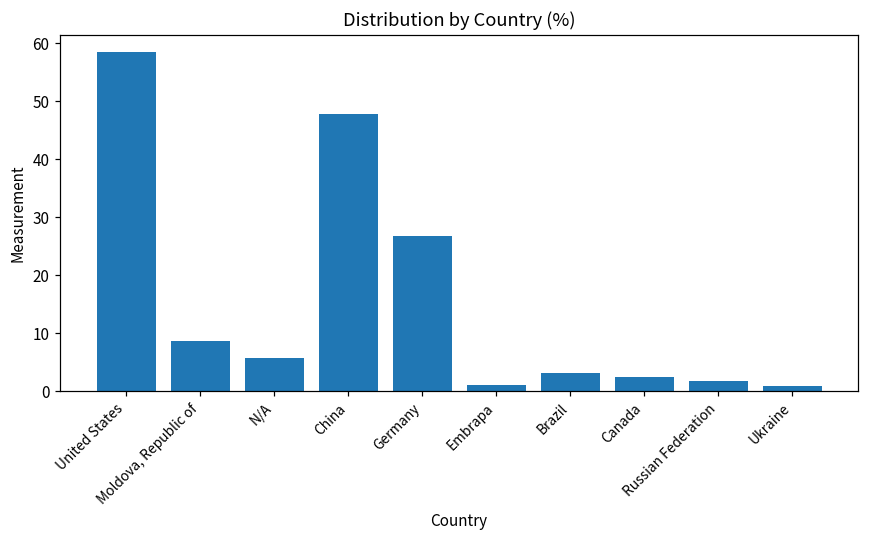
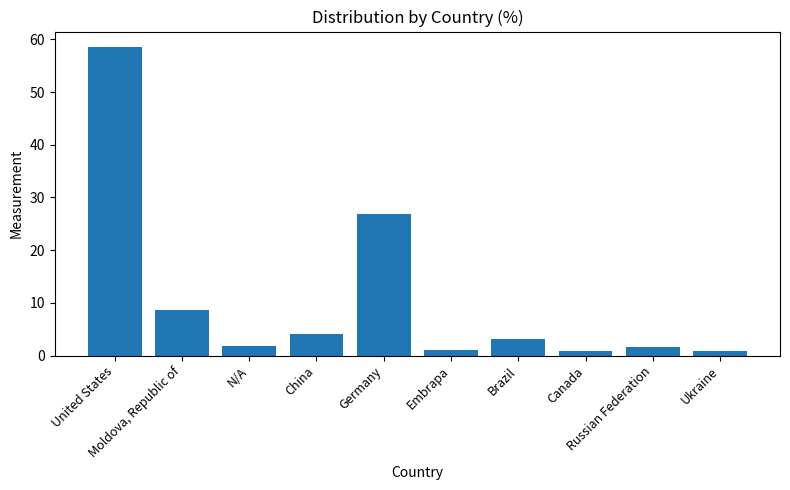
  {
    "United States": 59,
    "Moldova, Republic of": 9,
-   "N/A": 6,
-   "China": 48,
+   "N/A": 2,
+   "China": 4,
    "Germany": 27,
    "Embrapa": 1,
    "Brazil": 3,
-   "Canada": 2,
+   "Canada": 1,
    "Russian Federation": 2,
    "Ukraine": 1
  }
